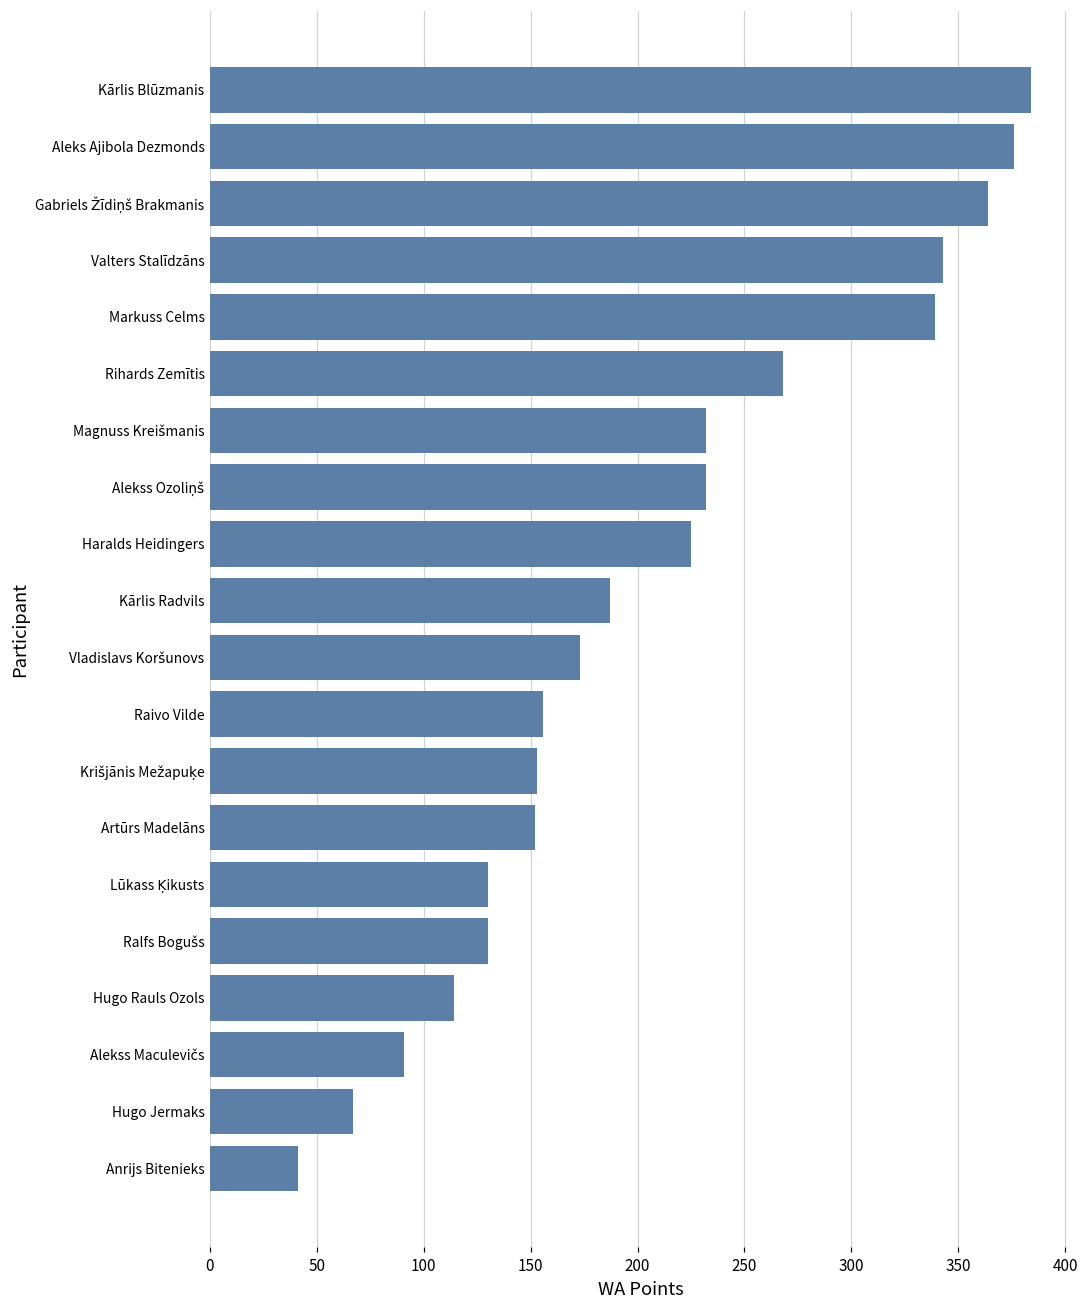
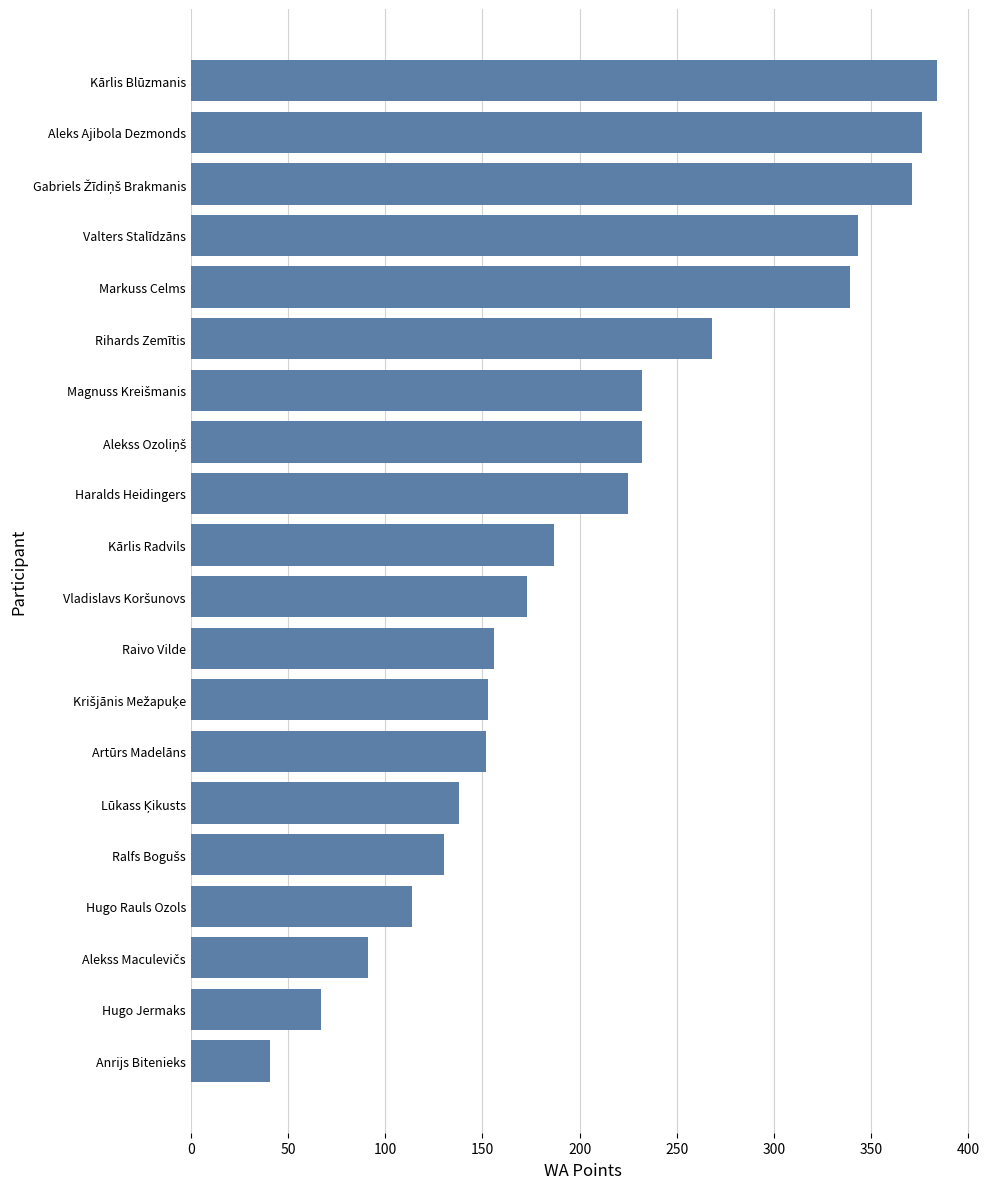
  {
    "Kārlis Blūzmanis": 384,
    "Aleks Ajibola Dezmonds": 376,
-   "Gabriels Žīdiņš Brakmanis": 364,
+   "Gabriels Žīdiņš Brakmanis": 371,
    "Valters Stalīdzāns": 343,
    "Markuss Celms": 339,
    "Rihards Zemītis": 268,
    "Magnuss Kreišmanis": 232,
    "Alekss Ozoliņš": 232,
    "Haralds Heidingers": 225,
    "Kārlis Radvils": 187,
    "Vladislavs Koršunovs": 173,
    "Raivo Vilde": 156,
    "Krišjānis Mežapuķe": 153,
    "Artūrs Madelāns": 152,
-   "Lūkass Ķikusts": 130,
+   "Lūkass Ķikusts": 138,
    "Ralfs Bogušs": 130,
    "Hugo Rauls Ozols": 114,
    "Alekss Maculevičs": 91,
    "Hugo Jermaks": 67,
    "Anrijs Bitenieks": 41
  }
